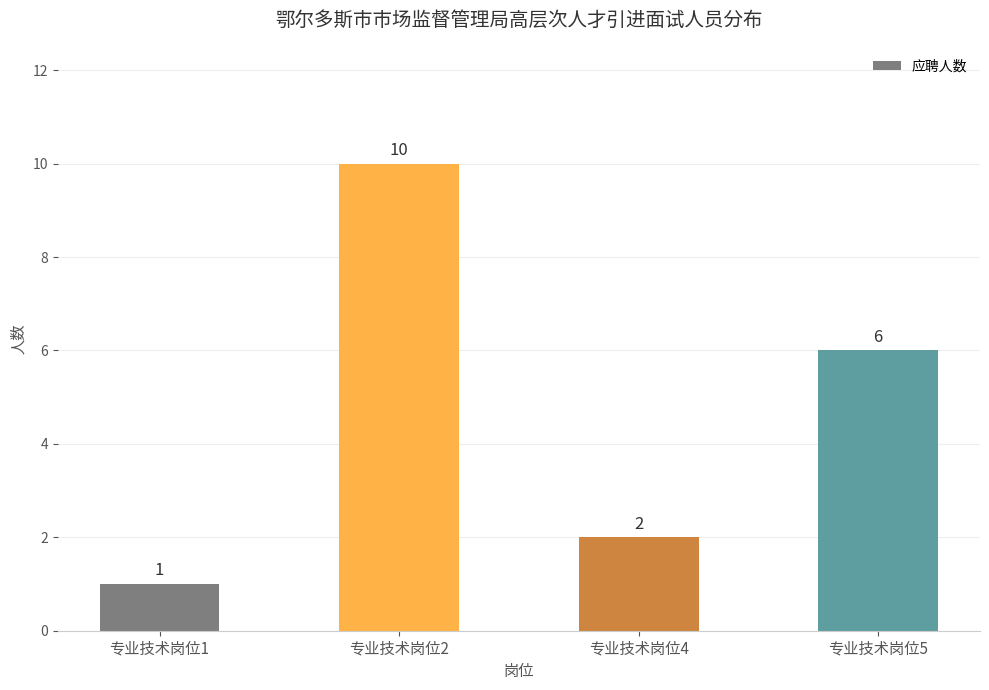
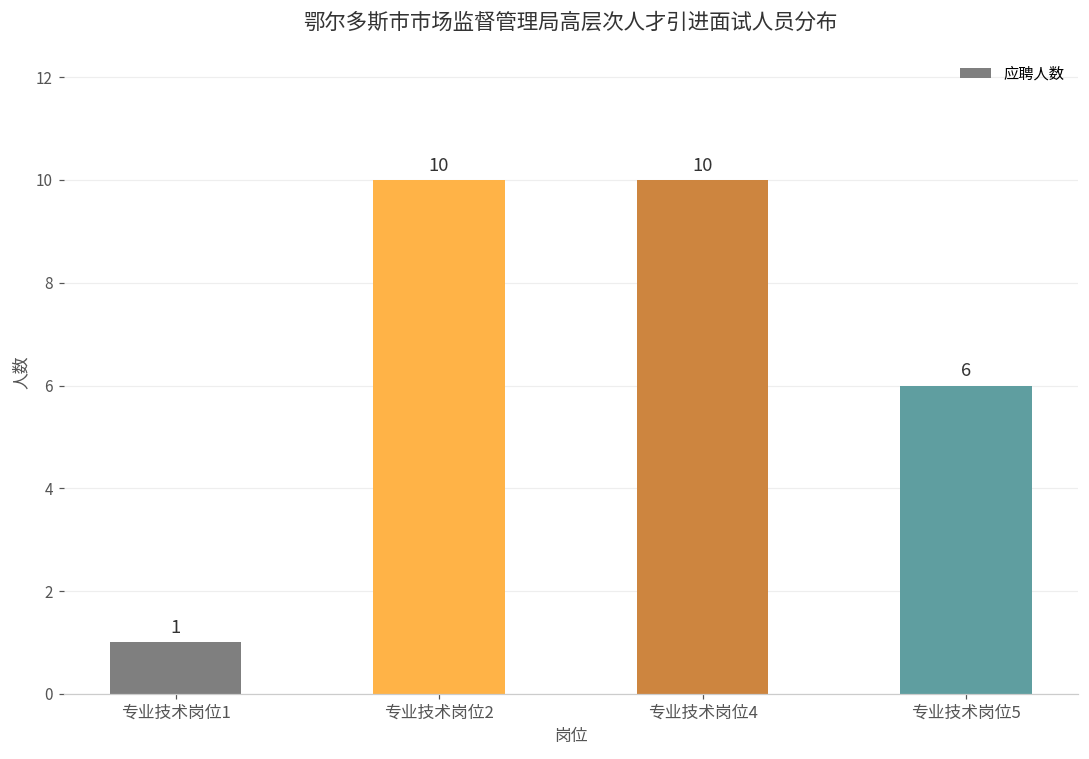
  {
    "专业技术岗位1": 1,
    "专业技术岗位2": 10,
-   "专业技术岗位4": 2,
+   "专业技术岗位4": 10,
    "专业技术岗位5": 6
  }
